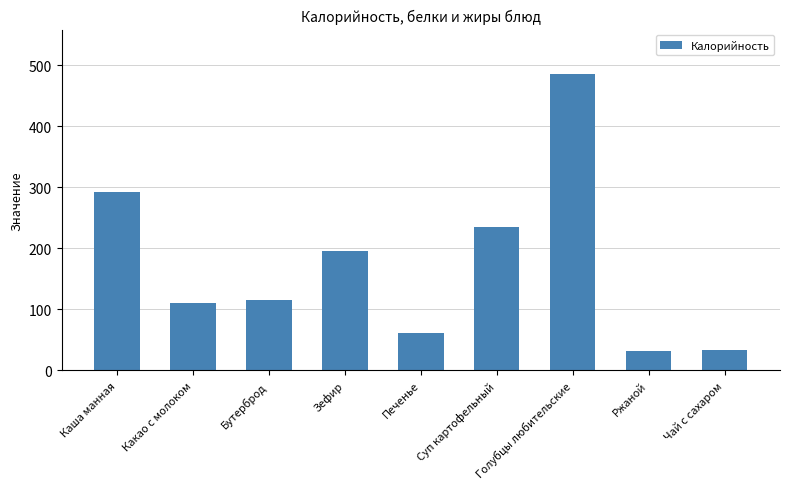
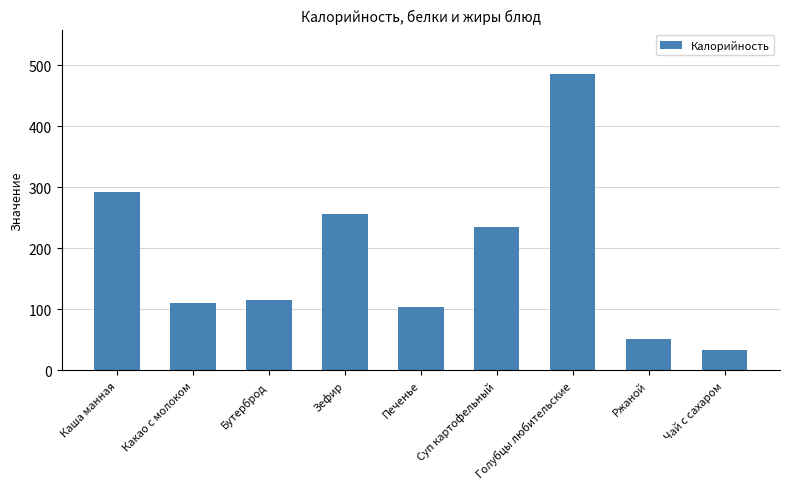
  {
    "Каша манная": 290,
    "Какао с молоком": 110,
    "Бутерброд": 120,
-   "Зефир": 200,
-   "Печенье": 60,
+   "Зефир": 260,
+   "Печенье": 100,
    "Суп картофельный": 240,
    "Голубцы любительские": 490,
-   "Ржаной": 30,
+   "Ржаной": 50,
    "Чай с сахаром": 30
  }
